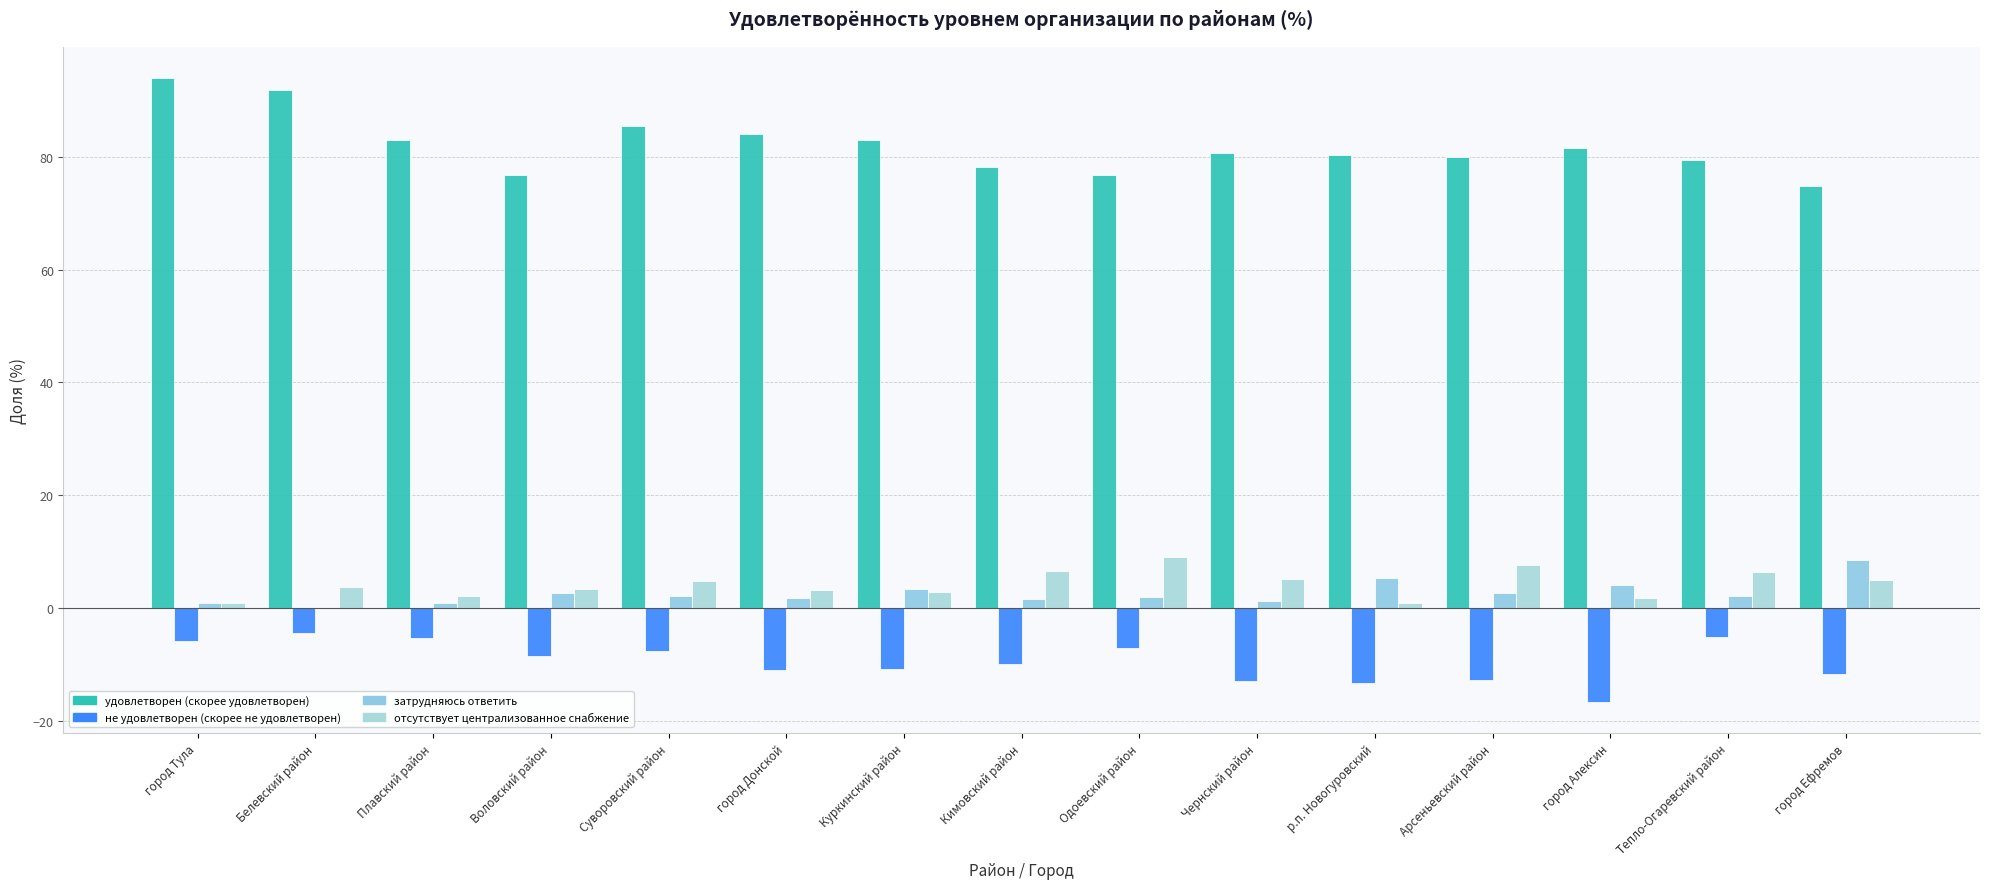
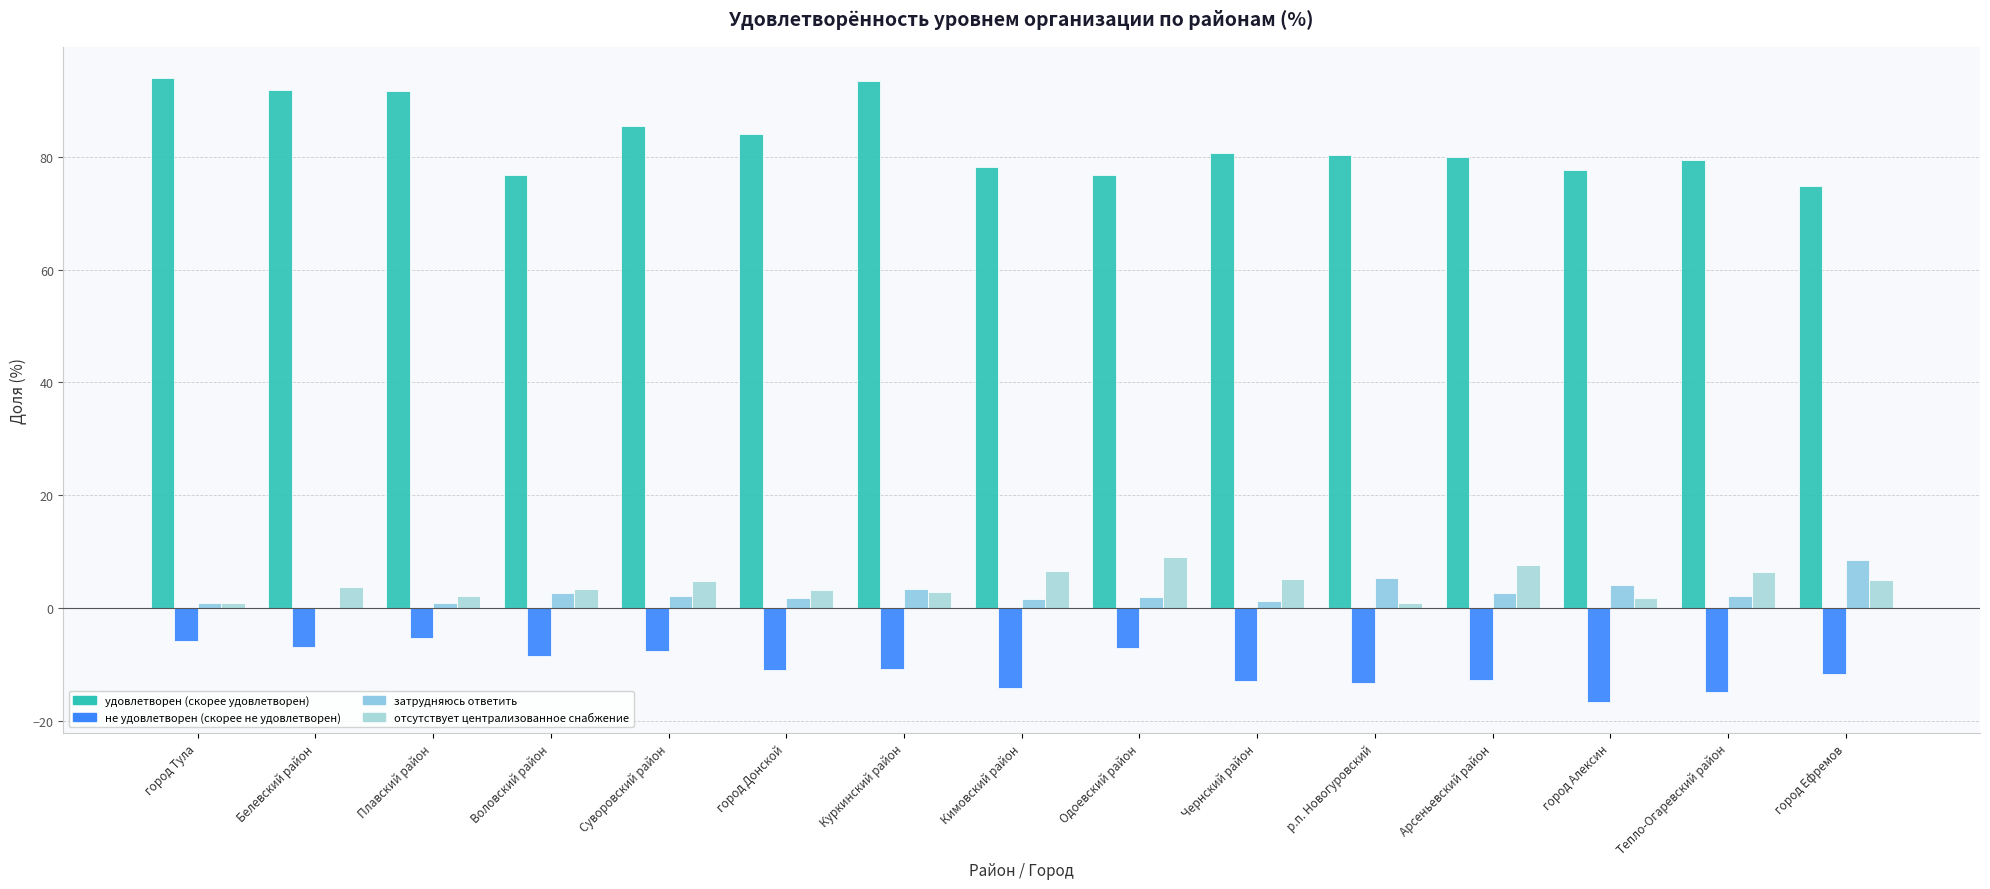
  {
    "удовлетворен (скорее удовлетворен)": {
      "город Тула": 94,
      "Белевский район": 92,
-     "Плавский район": 83,
+     "Плавский район": 92,
      "Воловский район": 77,
      "Суворовский район": 85,
      "город Донской": 84,
-     "Куркинский район": 83,
+     "Куркинский район": 93,
      "Кимовский район": 78,
      "Одоевский район": 77,
      "Чернский район": 81,
      "р.п. Новогуровский": 80,
      "Арсеньевский район": 80,
-     "город Алексин": 81,
+     "город Алексин": 78,
      "Тепло-Огаревский район": 80,
      "город Ефремов": 75
    },
    "не удовлетворен (скорее не удовлетворен)": {
      "город Тула": -6,
-     "Белевский район": -4,
+     "Белевский район": -7,
      "Плавский район": -5,
      "Воловский район": -9,
      "Суворовский район": -8,
      "город Донской": -11,
      "Куркинский район": -11,
-     "Кимовский район": -10,
+     "Кимовский район": -14,
      "Одоевский район": -7,
      "Чернский район": -13,
      "р.п. Новогуровский": -13,
      "Арсеньевский район": -13,
      "город Алексин": -17,
-     "Тепло-Огаревский район": -5,
+     "Тепло-Огаревский район": -15,
      "город Ефремов": -12
    }
  }
